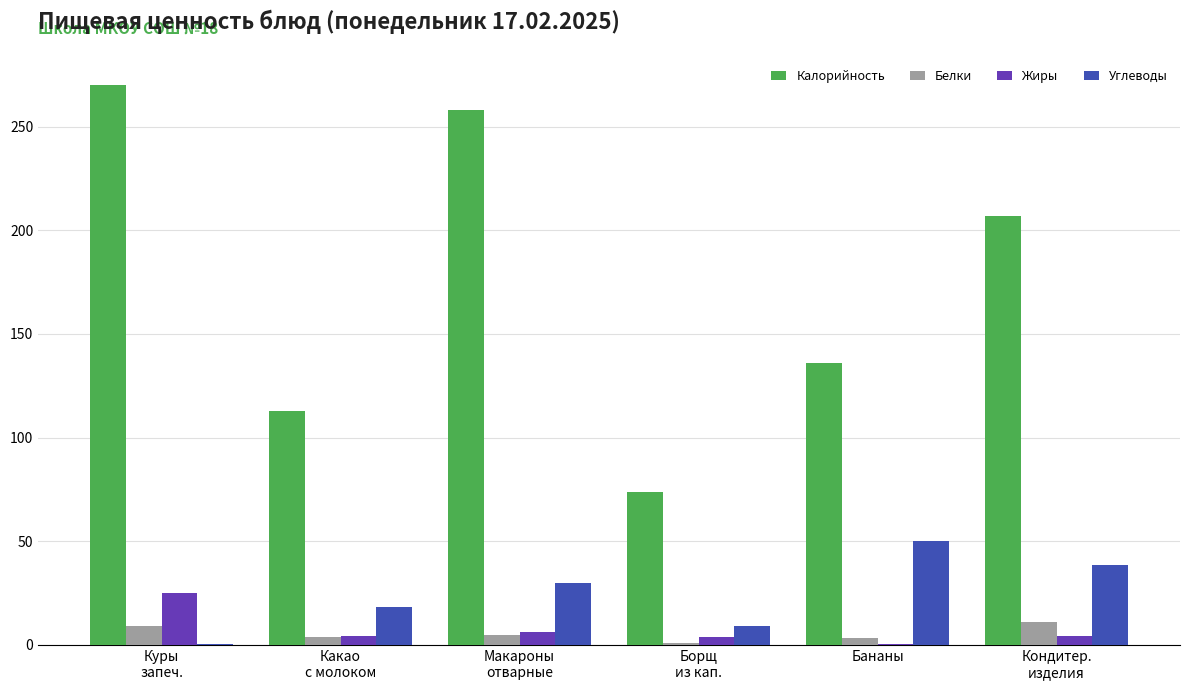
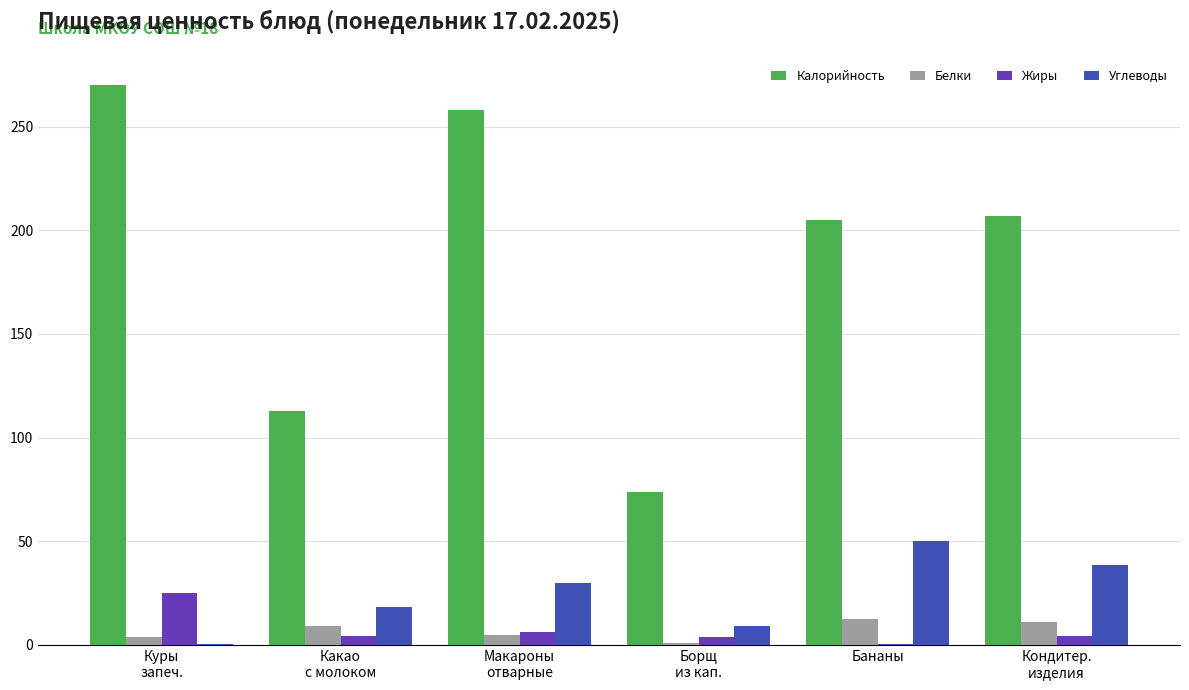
  {
    "Калорийность": {
      "Куры запеч.": 270,
      "Какао с молоком": 113,
      "Макароны отварные": 258,
      "Борщ из кап.": 74,
-     "Бананы": 136,
+     "Бананы": 205,
      "Кондитер. изделия": 207
    },
    "Белки": {
-     "Куры запеч.": 9,
-     "Какао с молоком": 4,
+     "Куры запеч.": 4,
+     "Какао с молоком": 9,
      "Макароны отварные": 5,
-     "Бананы": 3,
+     "Бананы": 12,
      "Кондитер. изделия": 11
    }
  }
